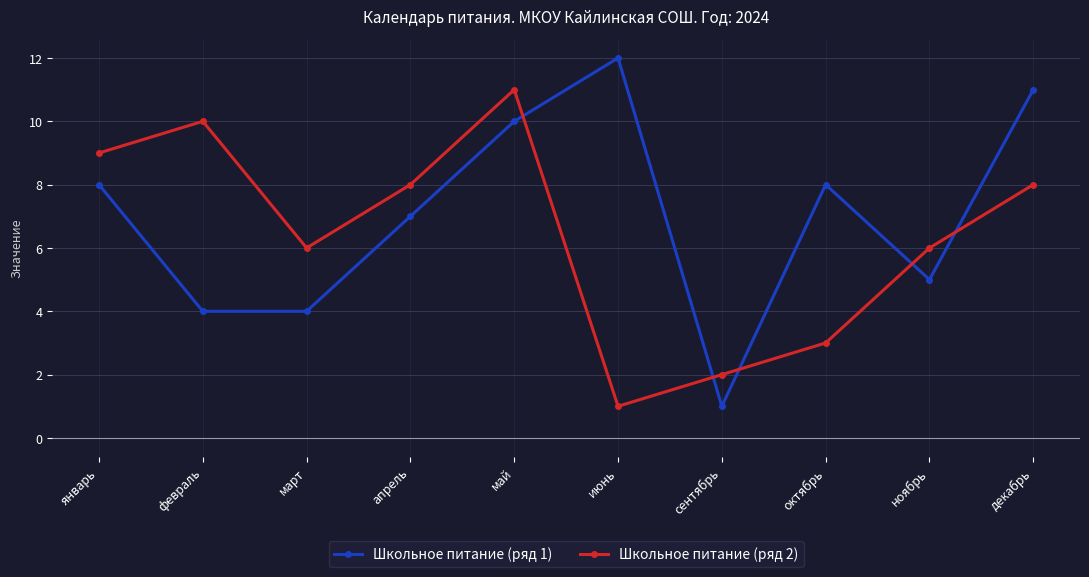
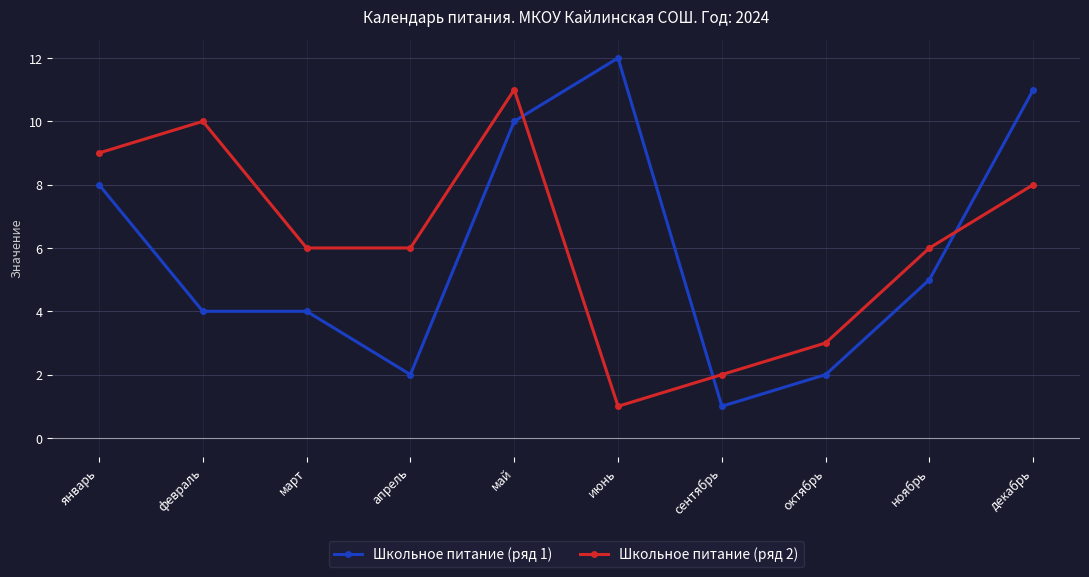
  {
    "Школьное питание (ряд 1)": {
      "январь": 8,
      "февраль": 4,
      "март": 4,
-     "апрель": 7,
+     "апрель": 2,
      "май": 10,
      "июнь": 12,
      "сентябрь": 1,
-     "октябрь": 8,
+     "октябрь": 2,
      "ноябрь": 5,
      "декабрь": 11
    },
    "Школьное питание (ряд 2)": {
      "январь": 9,
      "февраль": 10,
      "март": 6,
-     "апрель": 8,
+     "апрель": 6,
      "май": 11,
      "июнь": 1,
      "сентябрь": 2,
      "октябрь": 3,
      "ноябрь": 6,
      "декабрь": 8
    }
  }
